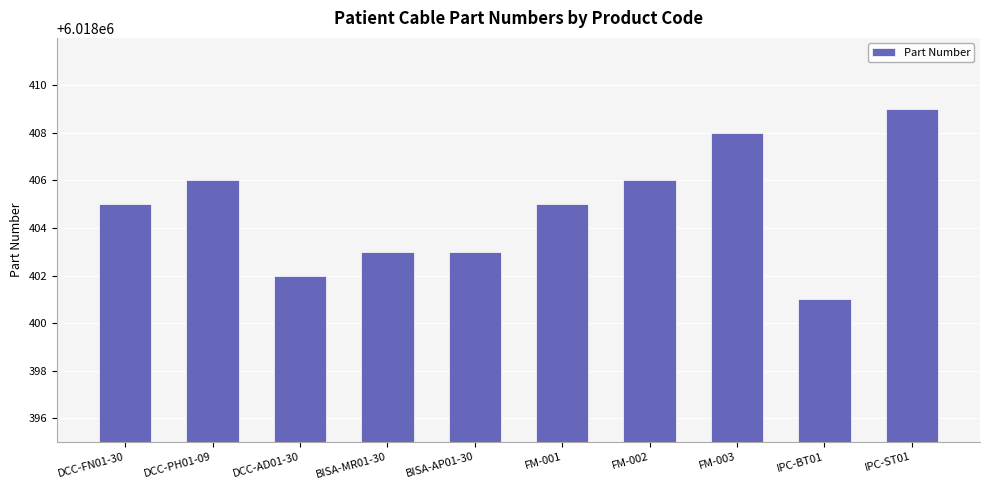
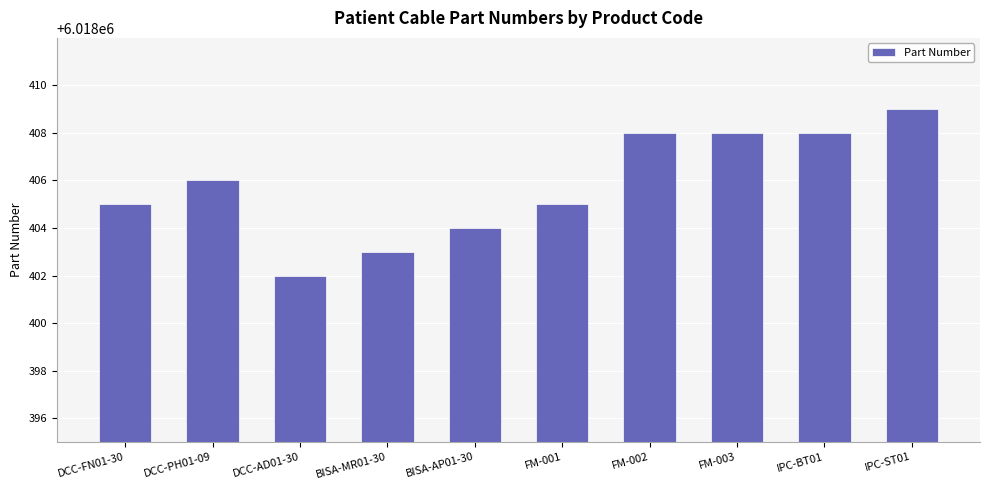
  {
    "DCC-FN01-30": 6018405,
    "DCC-PH01-09": 6018406,
    "DCC-AD01-30": 6018402,
    "BISA-MR01-30": 6018403,
-   "BISA-AP01-30": 6018403,
+   "BISA-AP01-30": 6018404,
    "FM-001": 6018405,
-   "FM-002": 6018406,
+   "FM-002": 6018408,
    "FM-003": 6018408,
-   "IPC-BT01": 6018401,
+   "IPC-BT01": 6018408,
    "IPC-ST01": 6018409
  }
